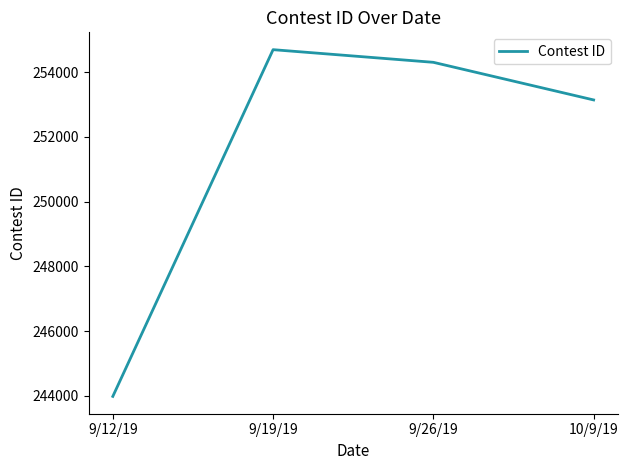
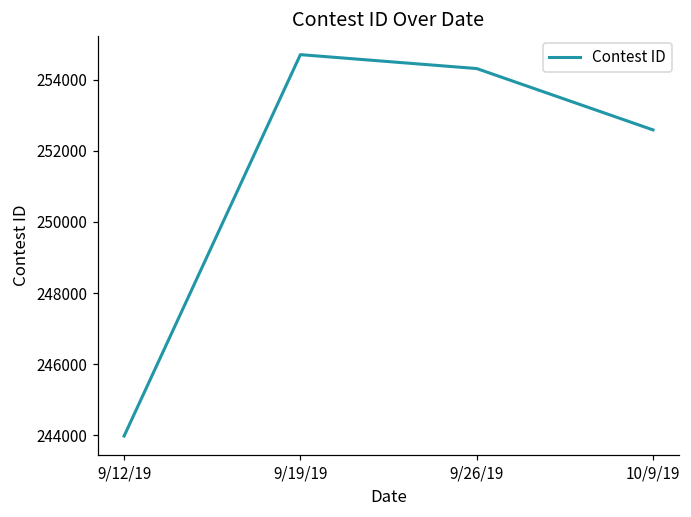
  {
    "9/12/19": 244000,
    "9/19/19": 254700,
    "9/26/19": 254300,
-   "10/9/19": 253100
+   "10/9/19": 252600
  }
